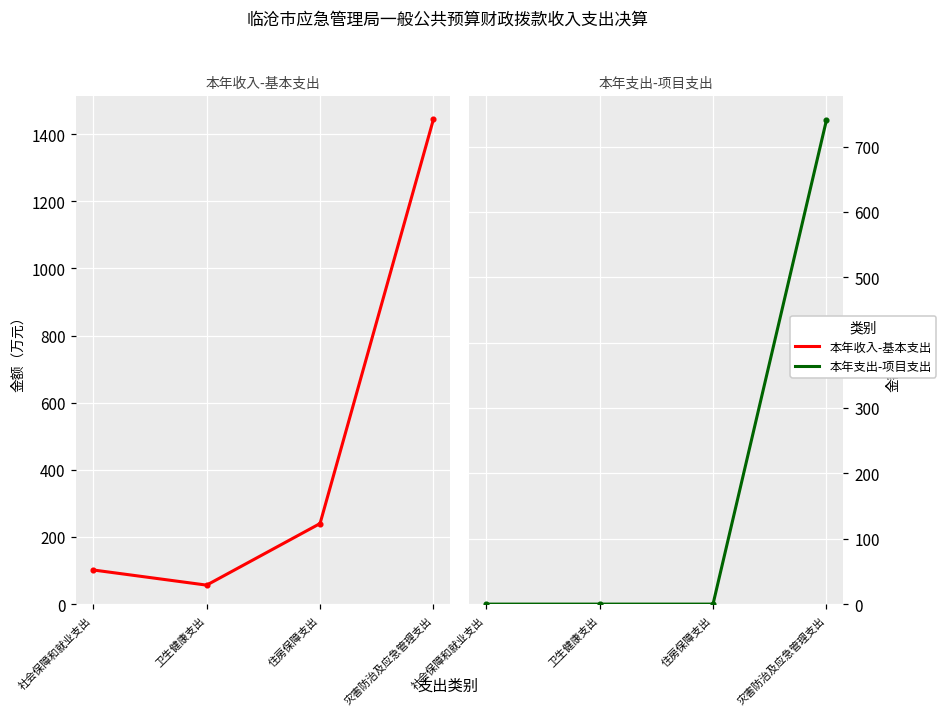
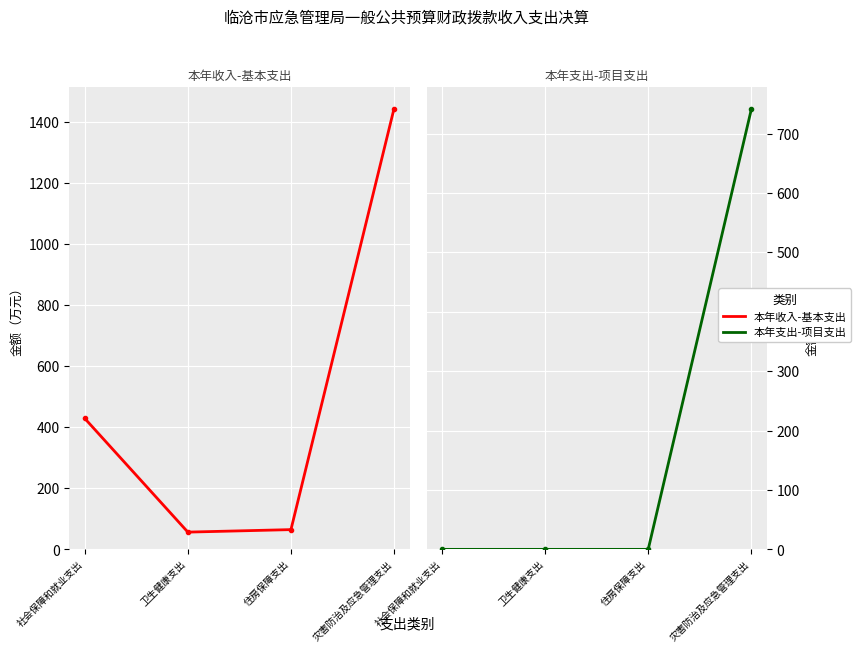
  {
    "本年收入-基本支出": {
-     "社会保障和就业支出": 100,
+     "社会保障和就业支出": 430,
      "卫生健康支出": 60,
-     "住房保障支出": 240,
+     "住房保障支出": 60,
      "灾害防治及应急管理支出": 1440
    },
    "本年支出-项目支出": {
      "社会保障和就业支出": 0,
      "卫生健康支出": 0,
      "住房保障支出": 0,
      "灾害防治及应急管理支出": 740
    }
  }
